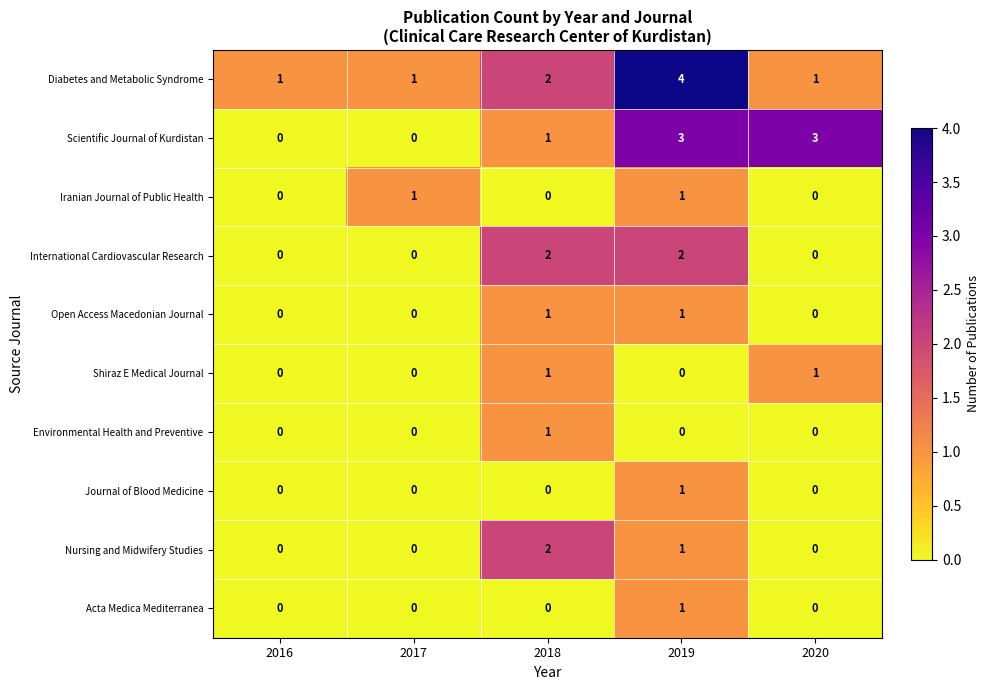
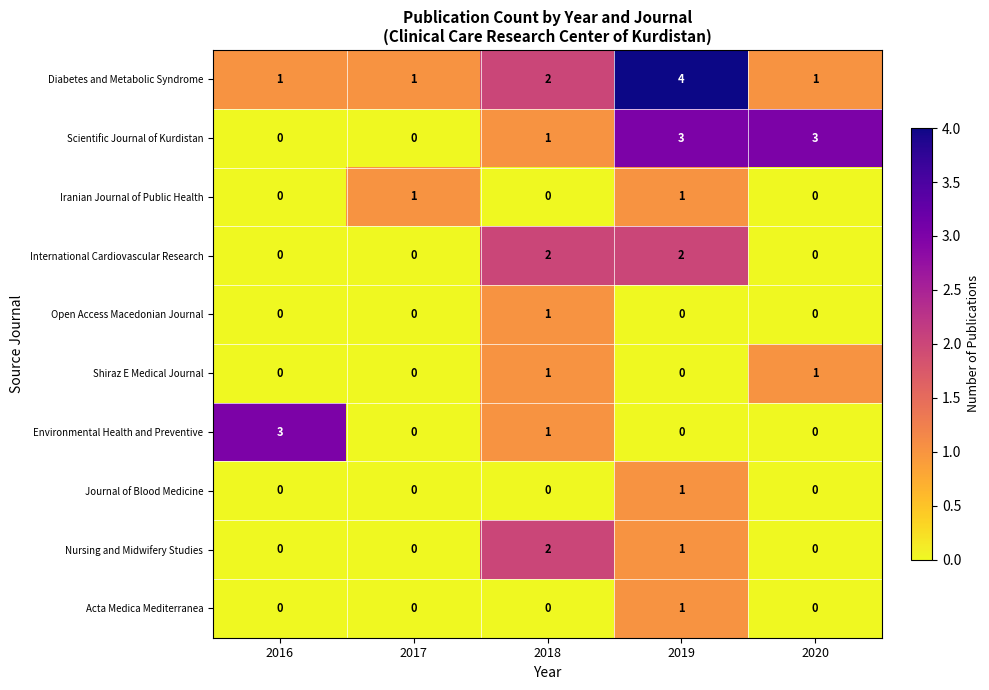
  {
    "Diabetes and Metabolic Syndrome": {
      "2016": 1,
      "2017": 1,
      "2018": 2,
      "2019": 4,
      "2020": 1
    },
    "Scientific Journal of Kurdistan": {
      "2016": 0,
      "2017": 0,
      "2018": 1,
      "2019": 3,
      "2020": 3
    },
    "Iranian Journal of Public Health": {
      "2016": 0,
      "2017": 1,
      "2018": 0,
      "2019": 1,
      "2020": 0
    },
    "International Cardiovascular Research": {
      "2016": 0,
      "2017": 0,
      "2018": 2,
      "2019": 2,
      "2020": 0
    },
    "Open Access Macedonian Journal": {
      "2016": 0,
      "2017": 0,
      "2018": 1,
-     "2019": 1,
+     "2019": 0,
      "2020": 0
    },
    "Shiraz E Medical Journal": {
      "2016": 0,
      "2017": 0,
      "2018": 1,
      "2019": 0,
      "2020": 1
    },
    "Environmental Health and Preventive": {
-     "2016": 0,
+     "2016": 3,
      "2017": 0,
      "2018": 1,
      "2019": 0,
      "2020": 0
    },
    "Journal of Blood Medicine": {
      "2016": 0,
      "2017": 0,
      "2018": 0,
      "2019": 1,
      "2020": 0
    },
    "Nursing and Midwifery Studies": {
      "2016": 0,
      "2017": 0,
      "2018": 2,
      "2019": 1,
      "2020": 0
    },
    "Acta Medica Mediterranea": {
      "2016": 0,
      "2017": 0,
      "2018": 0,
      "2019": 1,
      "2020": 0
    }
  }
